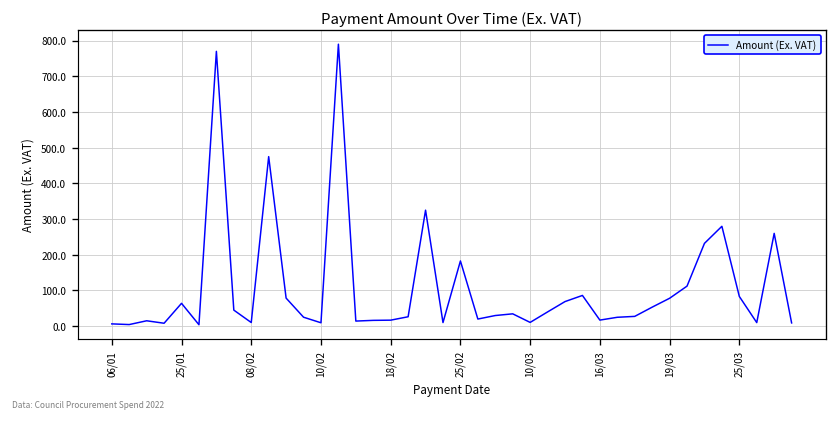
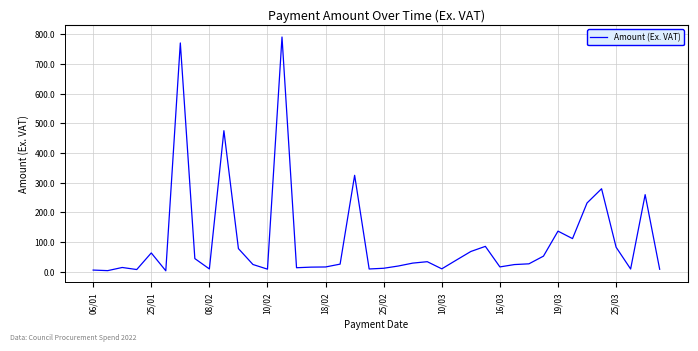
  {
    "06/01": 10,
    "25/01": 60,
-   "25/02": 180,
+   "25/02": 10,
    "10/03": 10,
-   "19/03": 80
+   "19/03": 140
  }
